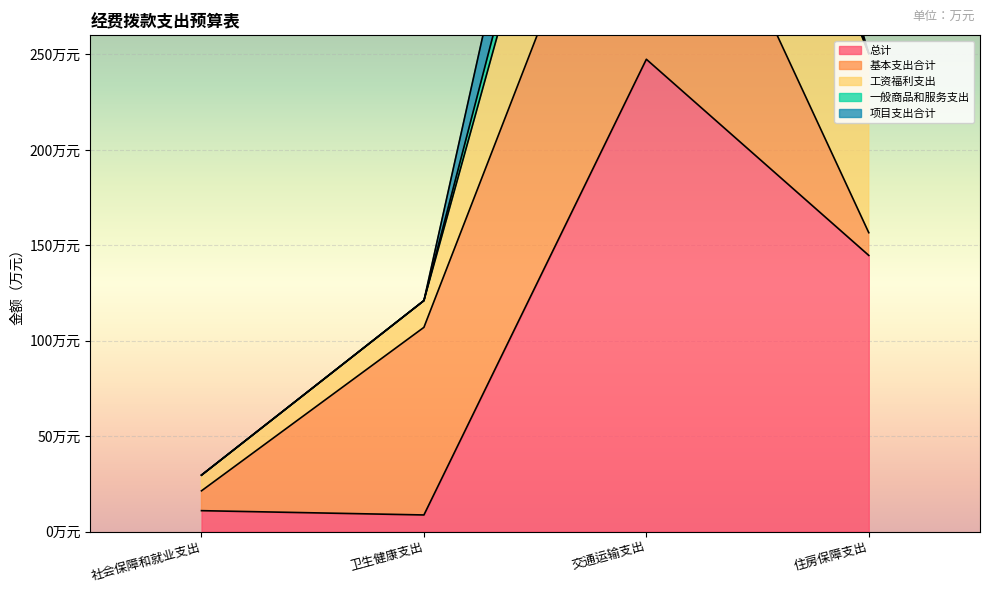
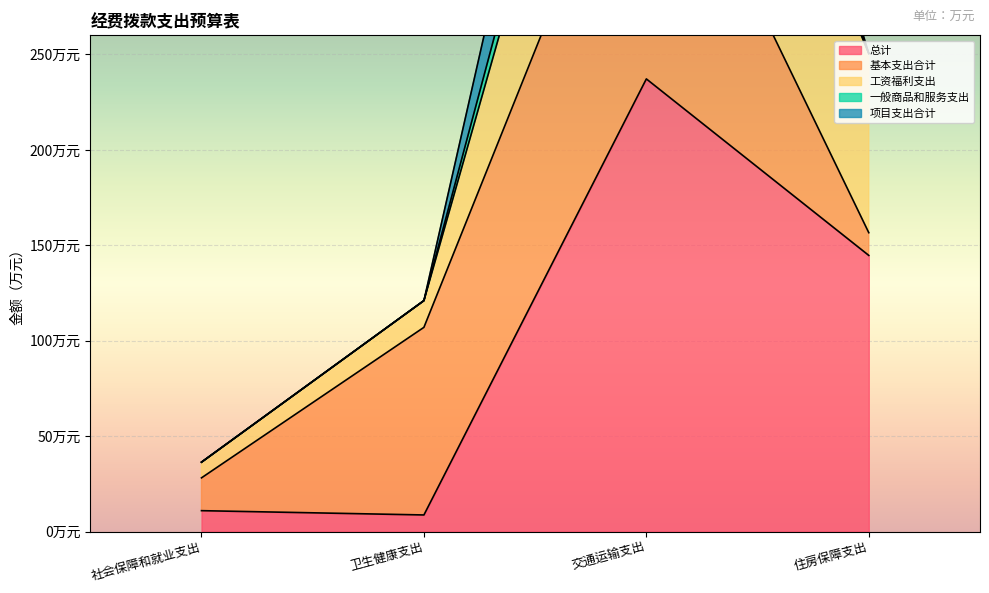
  {
    "总计": {
      "社会保障和就业支出": "11万元",
      "卫生健康支出": "9万元",
-     "交通运输支出": "247万元",
+     "交通运输支出": "237万元",
      "住房保障支出": "145万元"
    },
    "基本支出合计": {
-     "社会保障和就业支出": "10万元",
+     "社会保障和就业支出": "17万元",
      "卫生健康支出": "98万元",
      "住房保障支出": "12万元"
    }
  }
